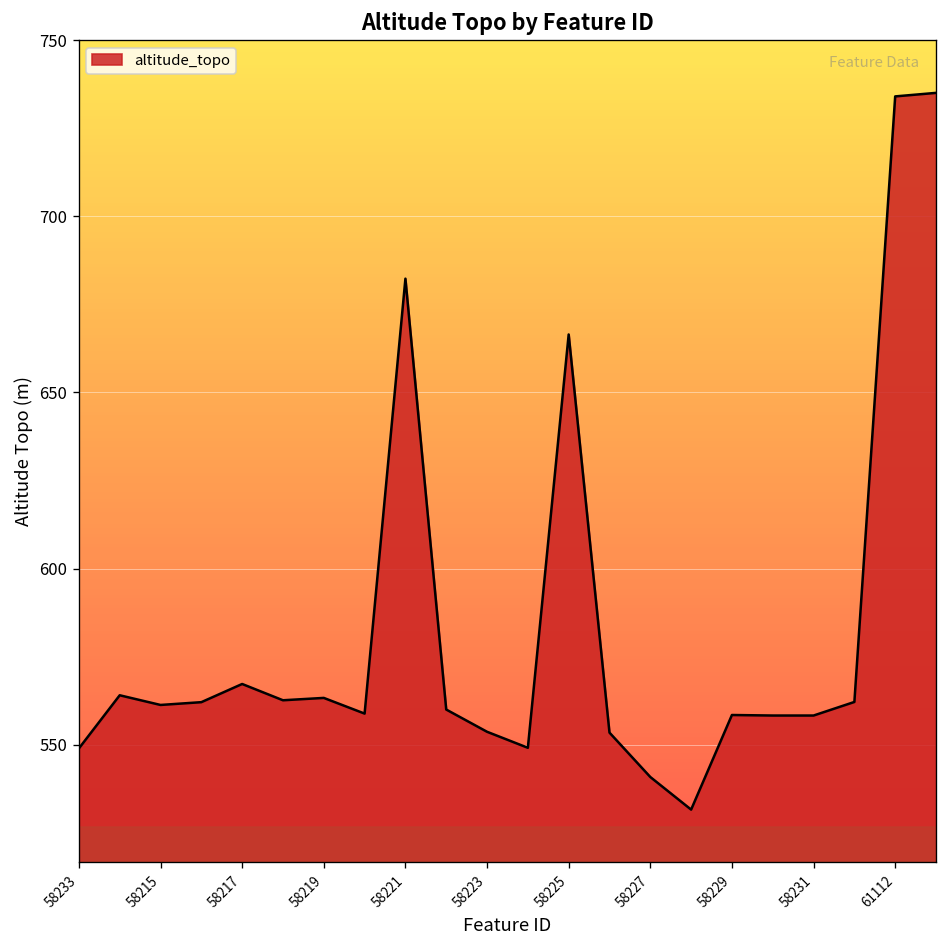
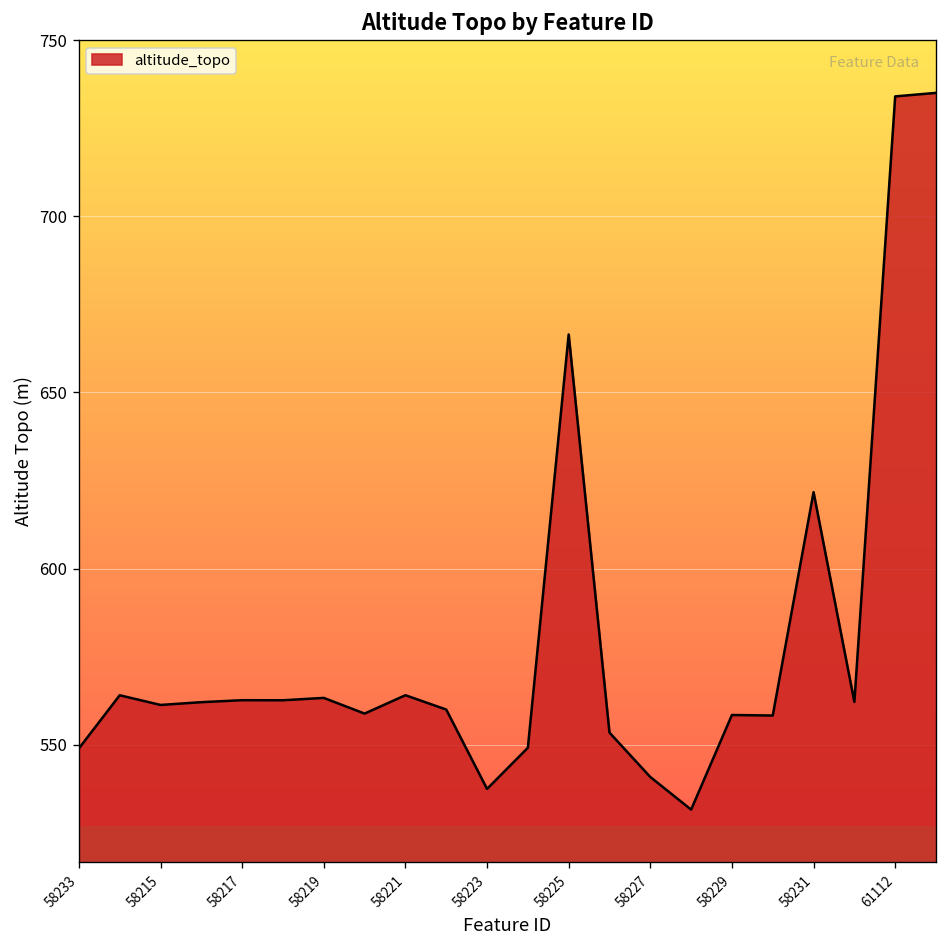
  {
    "58233": 549,
    "58215": 561,
-   "58217": 567,
+   "58217": 563,
    "58219": 563,
-   "58221": 682,
-   "58223": 554,
+   "58221": 564,
+   "58223": 538,
    "58225": 666,
    "58227": 541,
    "58229": 559,
-   "58231": 558,
+   "58231": 622,
    "61112": 734
  }
